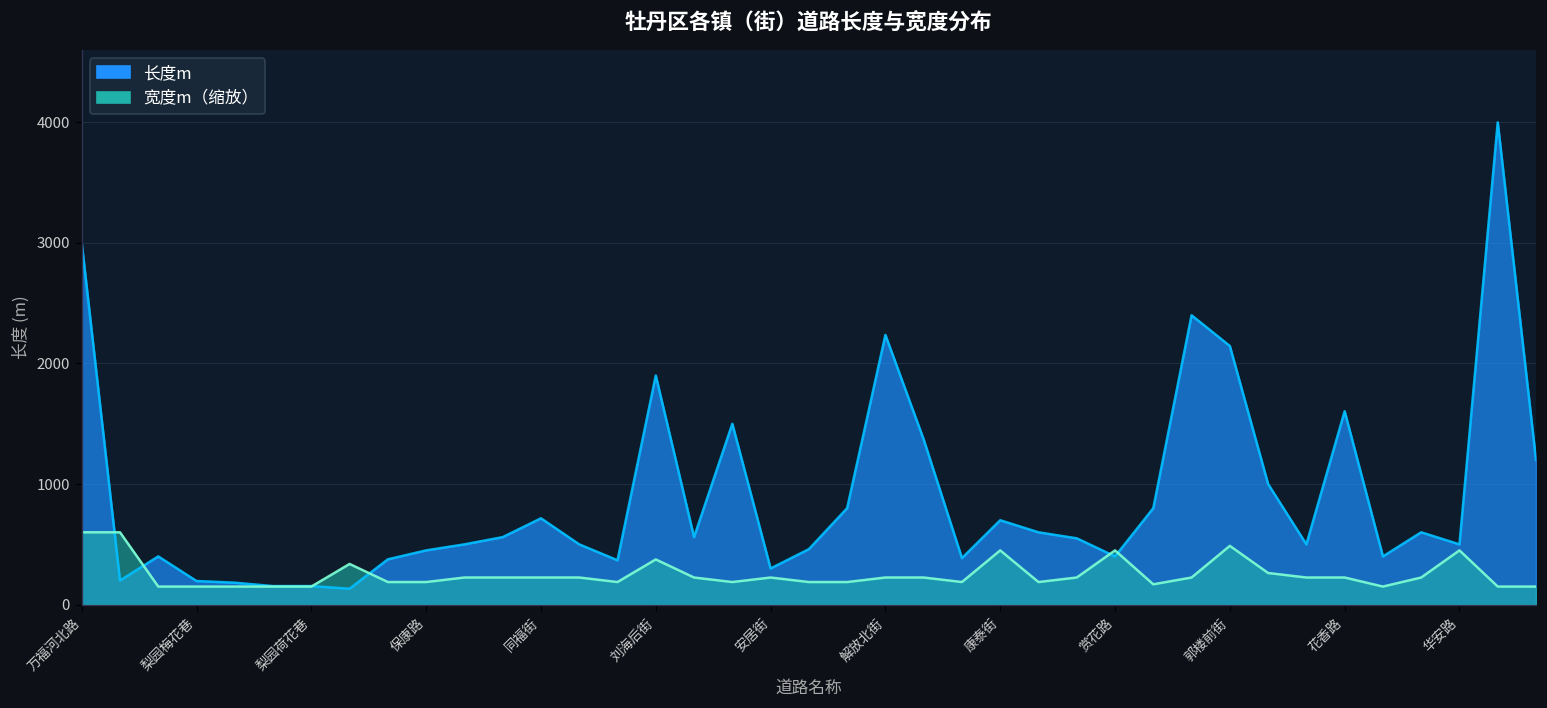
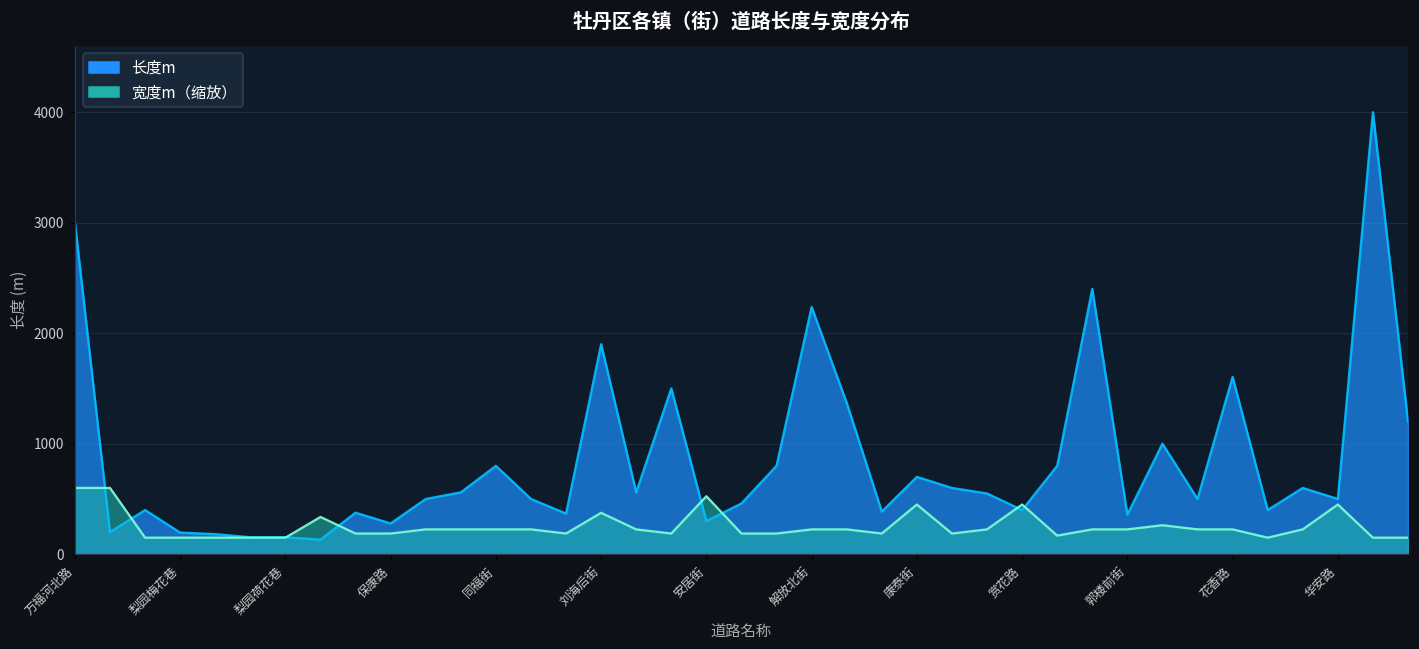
  {
    "长度m": {
      "万福河北路": 3000,
      "梨园梅花巷": 200,
-     "保康路": 450,
-     "同福街": 720,
+     "保康路": 280,
+     "同福街": 800,
      "刘海后街": 1900,
      "安居街": 300,
      "解放北街": 2240,
      "康泰街": 700,
      "赏花路": 400,
-     "郭楼前街": 2150,
+     "郭楼前街": 360,
      "花香路": 1600,
      "华安路": 500
    },
    "宽度m（缩放）": {
      "万福河北路": 600,
      "梨园梅花巷": 150,
      "保康路": 190,
      "同福街": 230,
      "刘海后街": 380,
-     "安居街": 230,
+     "安居街": 530,
      "解放北街": 230,
      "康泰街": 450,
      "赏花路": 450,
-     "郭楼前街": 490,
+     "郭楼前街": 230,
      "花香路": 230,
      "华安路": 450
    }
  }
